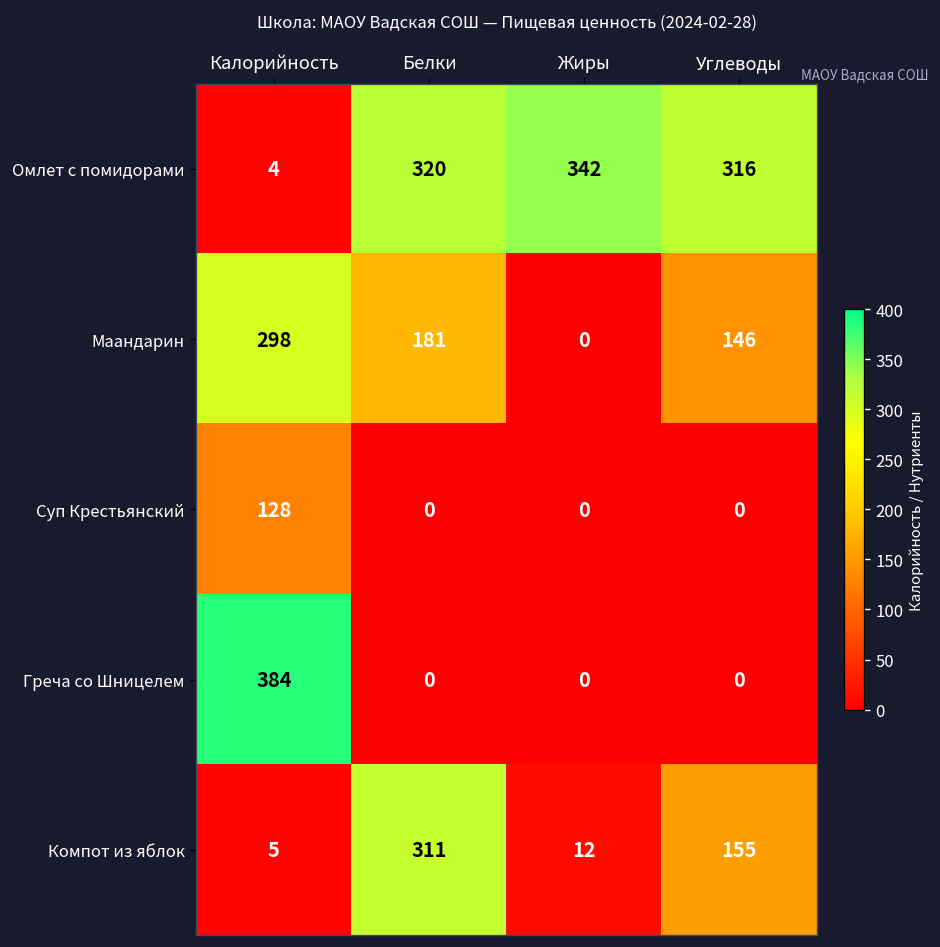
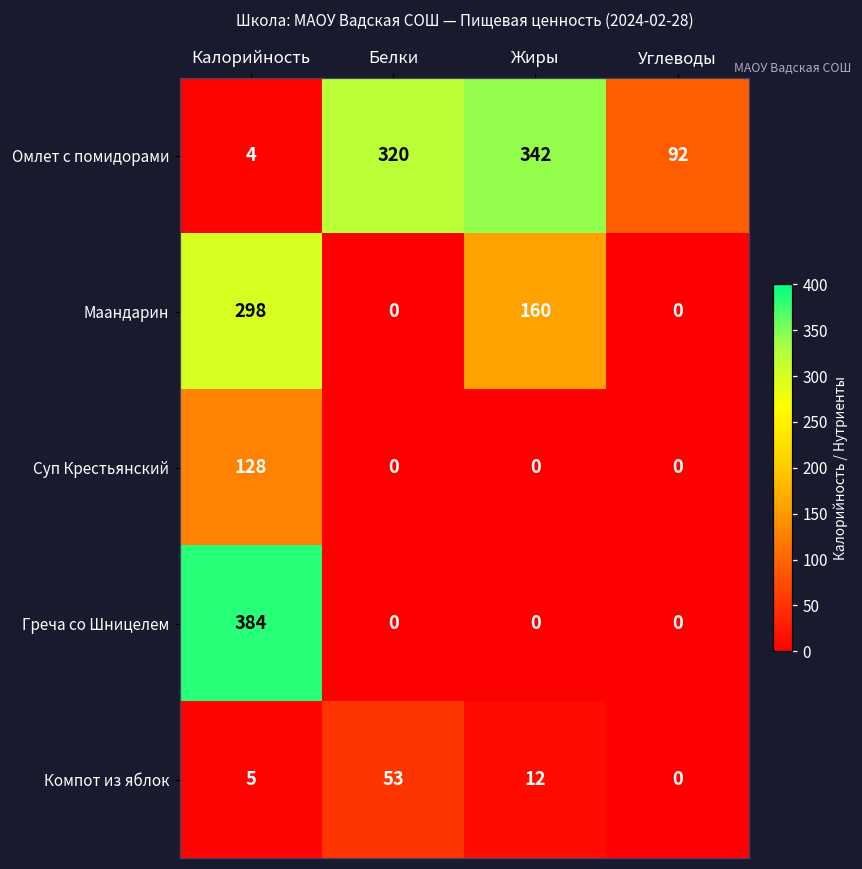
  {
    "Омлет с помидорами": {
      "Калорийность": 4,
      "Белки": 320,
      "Жиры": 342,
-     "Углеводы": 316
+     "Углеводы": 92
    },
    "Маандарин": {
      "Калорийность": 298,
-     "Белки": 181,
-     "Жиры": 0,
-     "Углеводы": 146
+     "Белки": 0,
+     "Жиры": 160,
+     "Углеводы": 0
    },
    "Суп Крестьянский": {
      "Калорийность": 128,
      "Белки": 0,
      "Жиры": 0,
      "Углеводы": 0
    },
    "Греча со Шницелем": {
      "Калорийность": 384,
      "Белки": 0,
      "Жиры": 0,
      "Углеводы": 0
    },
    "Компот из яблок": {
      "Калорийность": 5,
-     "Белки": 311,
+     "Белки": 53,
      "Жиры": 12,
-     "Углеводы": 155
+     "Углеводы": 0
    }
  }
